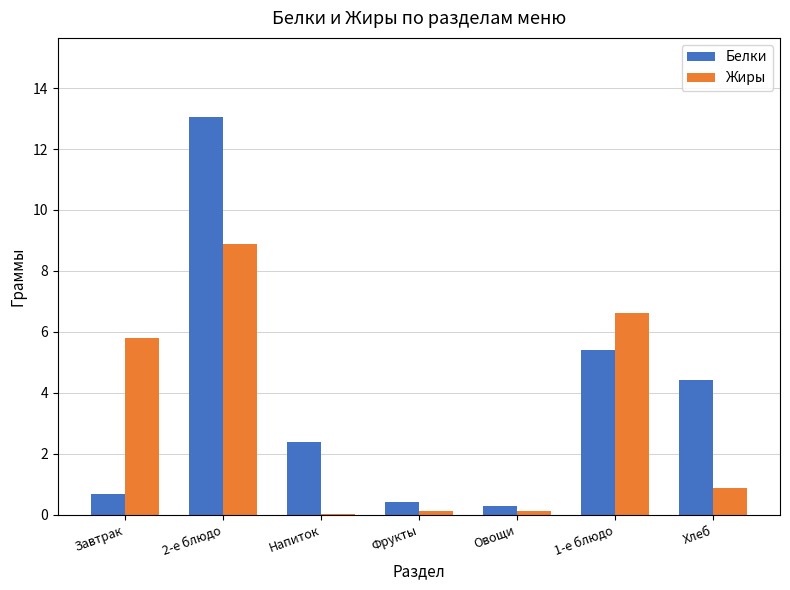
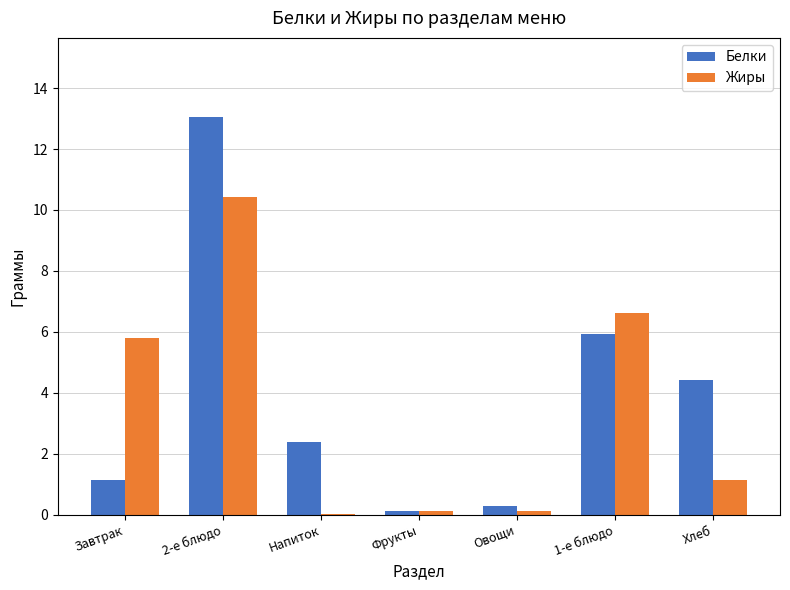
  {
    "Белки": {
-     "Завтрак": 0.7,
+     "Завтрак": 1.1,
      "2-е блюдо": 13.0,
      "Напиток": 2.4,
-     "Фрукты": 0.4,
+     "Фрукты": 0.1,
      "Овощи": 0.3,
-     "1-е блюдо": 5.4,
+     "1-е блюдо": 5.9,
      "Хлеб": 4.4
    },
    "Жиры": {
      "Завтрак": 5.8,
-     "2-е блюдо": 8.9,
+     "2-е блюдо": 10.4,
      "Фрукты": 0.1,
      "Овощи": 0.1,
      "1-е блюдо": 6.6,
-     "Хлеб": 0.9
+     "Хлеб": 1.1
    }
  }
